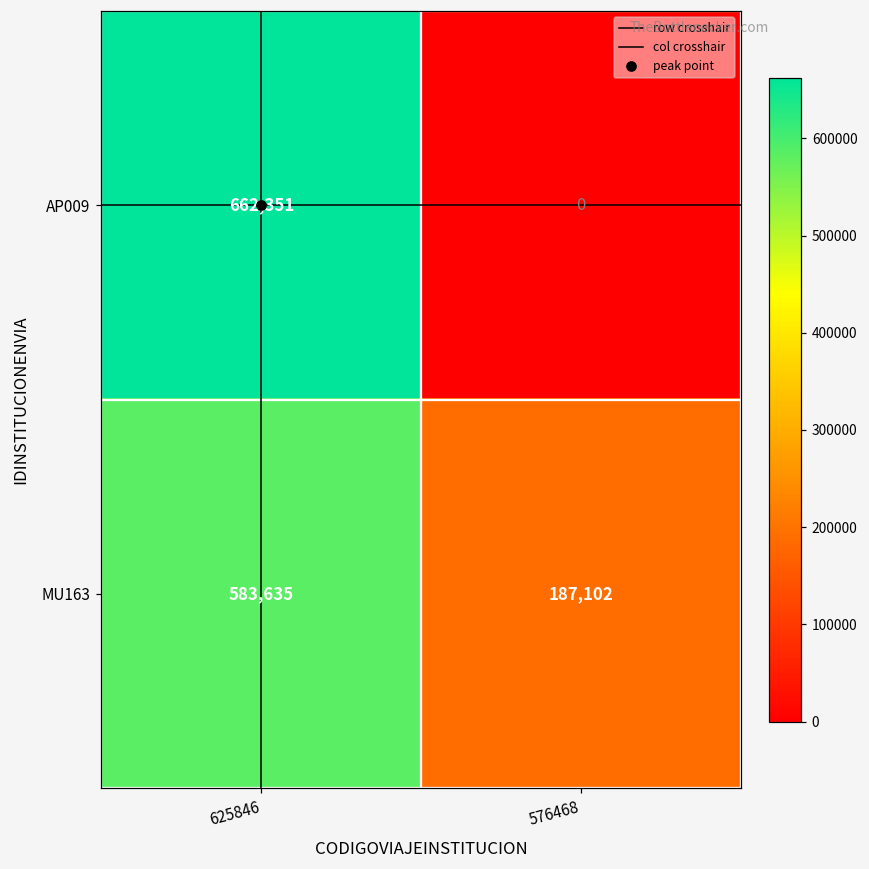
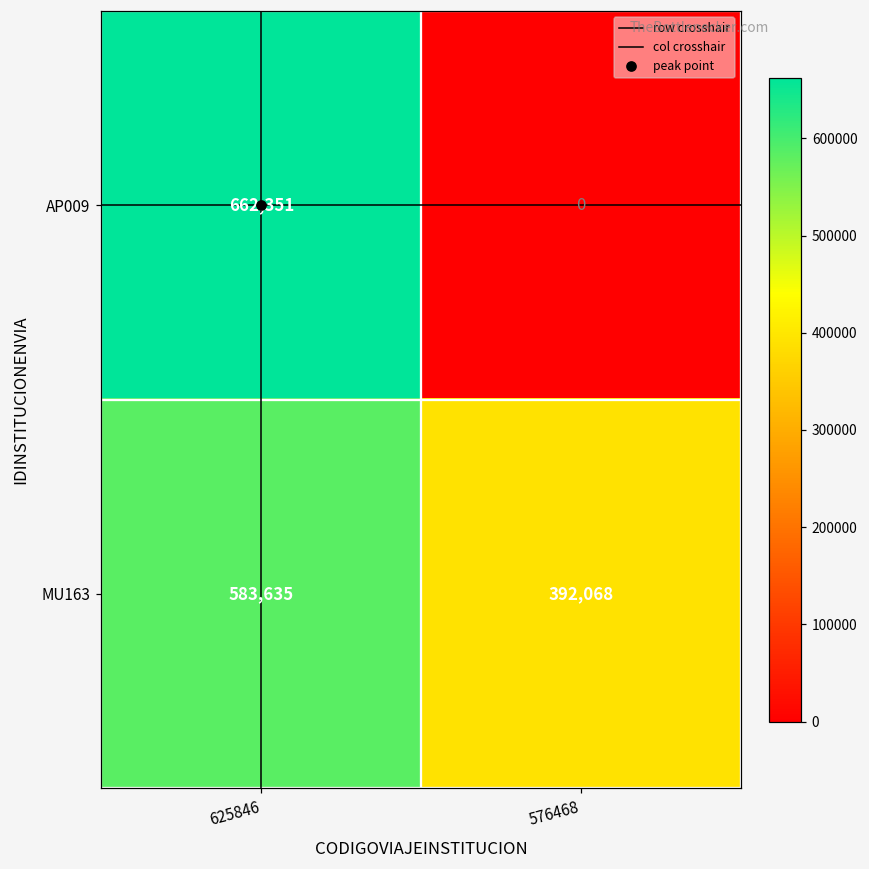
  {
    "AP009": {
      "576468": "0"
    },
    "MU163": {
      "625846": "583,635",
-     "576468": "187,102"
+     "576468": "392,068"
    }
  }
